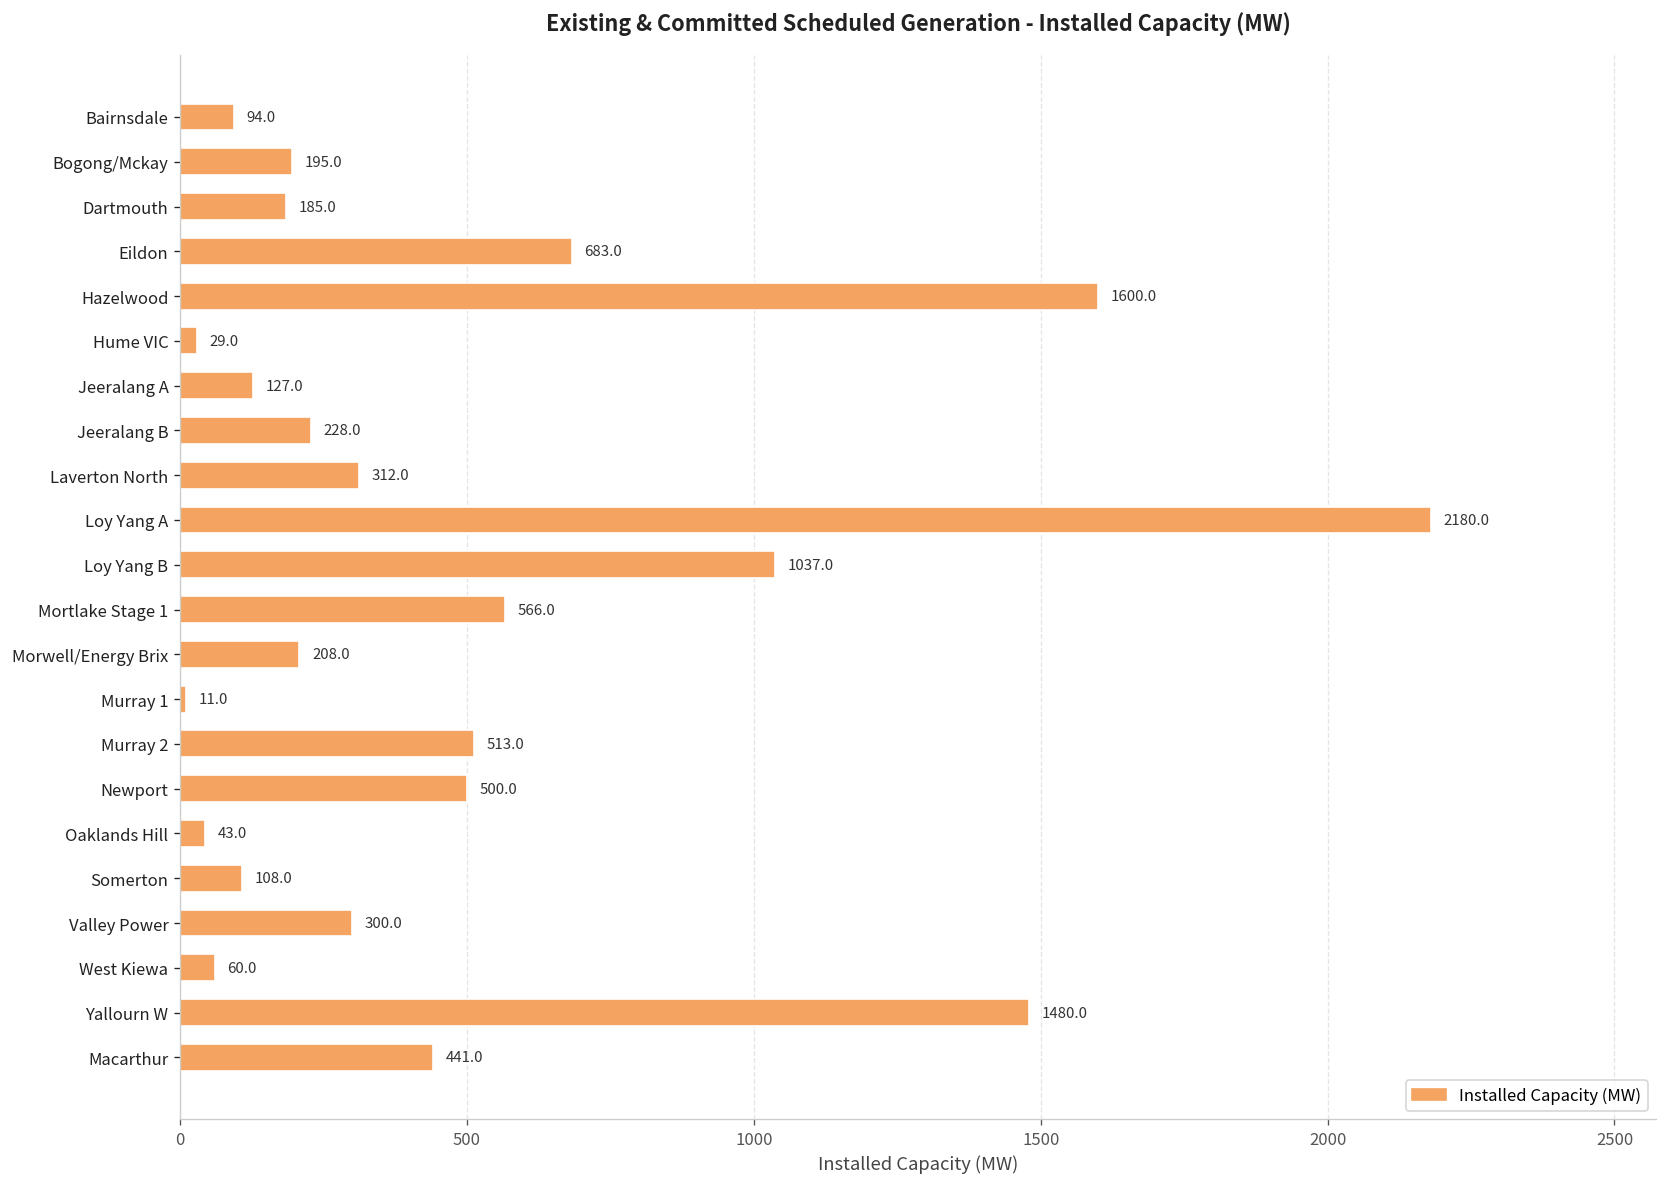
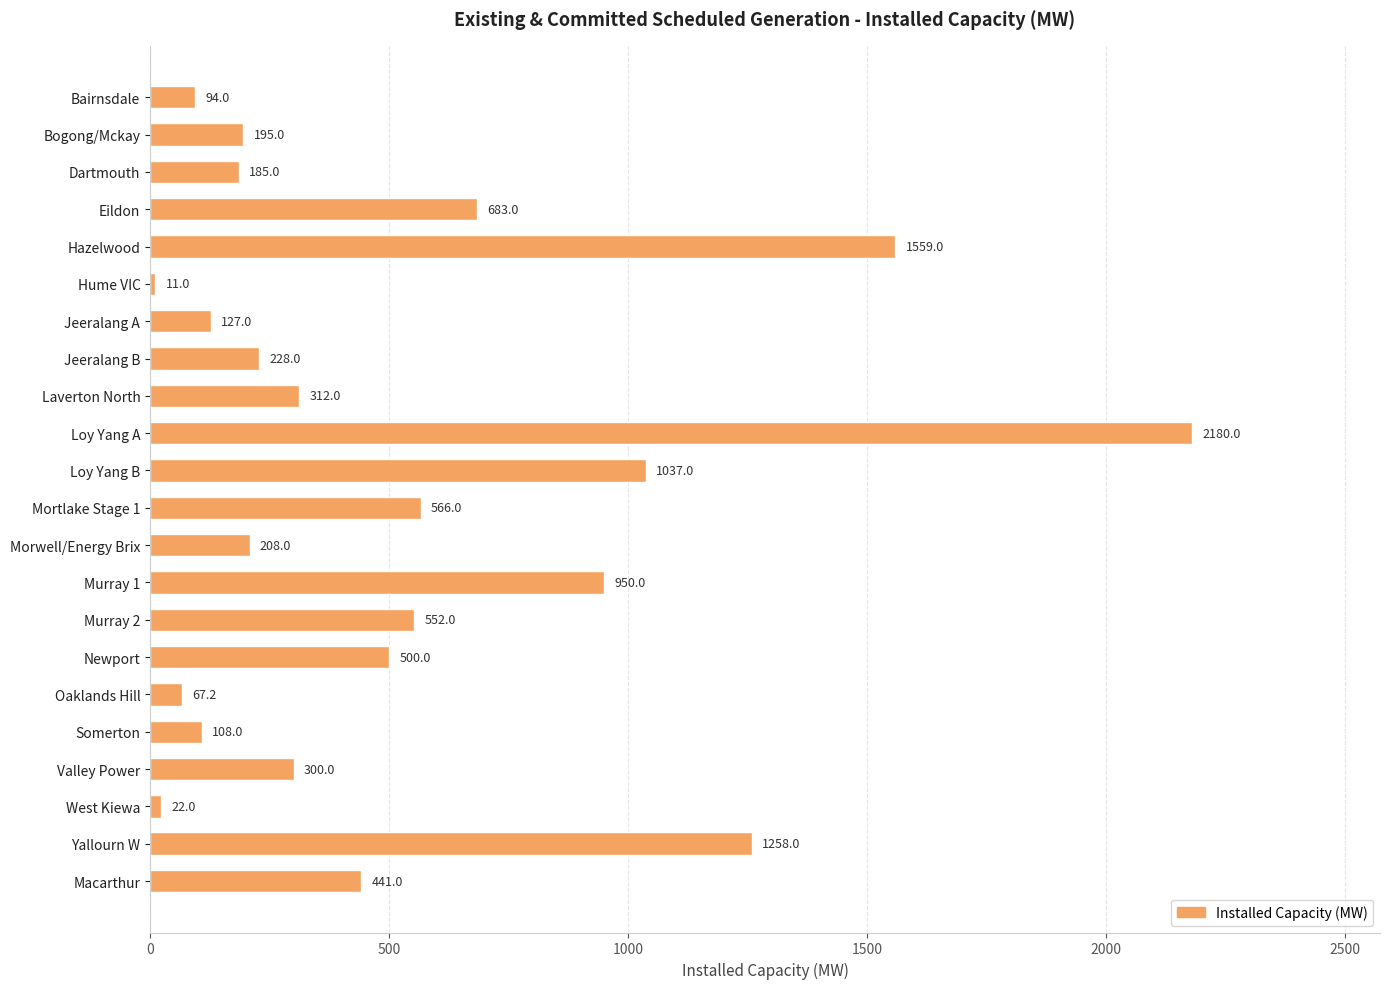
  {
    "Bairnsdale": 94.0,
    "Bogong/Mckay": 195.0,
    "Dartmouth": 185.0,
    "Eildon": 683.0,
-   "Hazelwood": 1600.0,
-   "Hume VIC": 29.0,
+   "Hazelwood": 1559.0,
+   "Hume VIC": 11.0,
    "Jeeralang A": 127.0,
    "Jeeralang B": 228.0,
    "Laverton North": 312.0,
    "Loy Yang A": 2180.0,
    "Loy Yang B": 1037.0,
    "Mortlake Stage 1": 566.0,
    "Morwell/Energy Brix": 208.0,
-   "Murray 1": 11.0,
-   "Murray 2": 513.0,
+   "Murray 1": 950.0,
+   "Murray 2": 552.0,
    "Newport": 500.0,
-   "Oaklands Hill": 43.0,
+   "Oaklands Hill": 67.2,
    "Somerton": 108.0,
    "Valley Power": 300.0,
-   "West Kiewa": 60.0,
-   "Yallourn W": 1480.0,
+   "West Kiewa": 22.0,
+   "Yallourn W": 1258.0,
    "Macarthur": 441.0
  }
